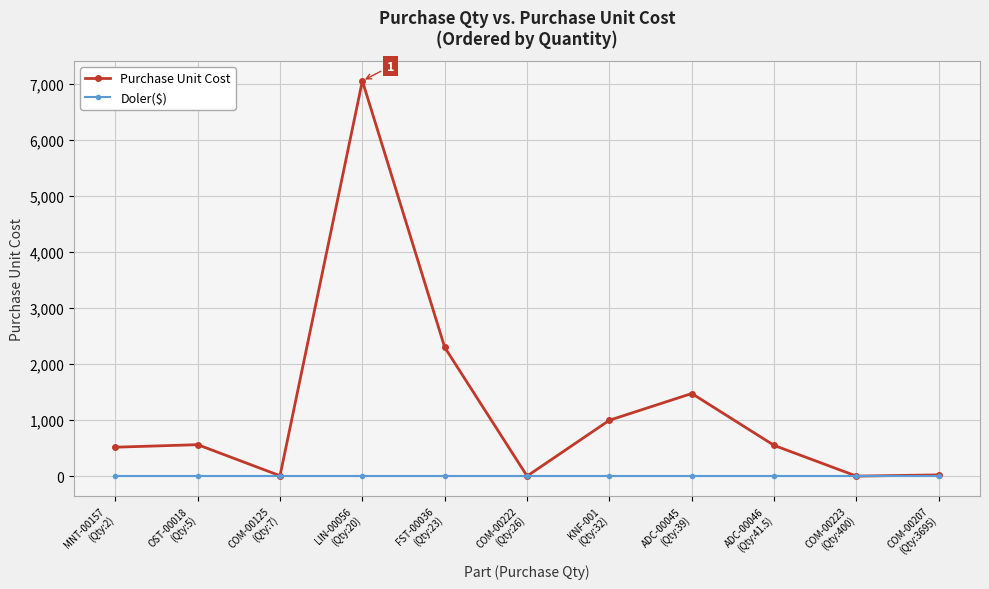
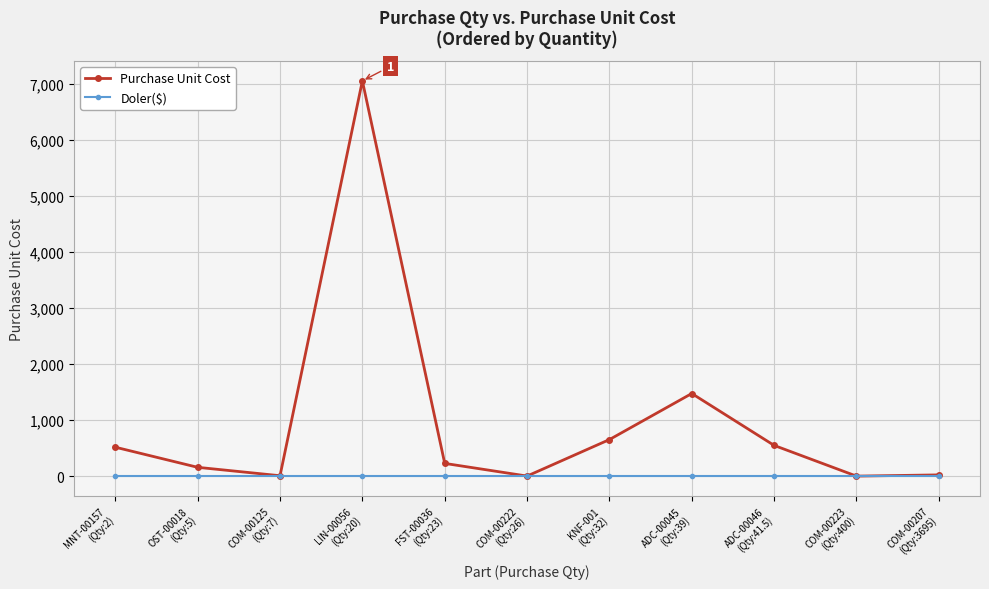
  {
    "Purchase Unit Cost": {
      "MNT-00157 (Qty:2)": "500",
-     "OST-00018 (Qty:5)": "600",
+     "OST-00018 (Qty:5)": "200",
      "LIN-00056 (Qty:20)": "7,100",
-     "FST-00036 (Qty:23)": "2,300",
-     "KNF-001 (Qty:32)": "1,000",
+     "FST-00036 (Qty:23)": "200",
+     "KNF-001 (Qty:32)": "700",
      "ADC-00045 (Qty:39)": "1,500",
      "ADC-00046 (Qty:41.5)": "600"
    },
    "Doler($)": {
      "MNT-00157 (Qty:2)": "0",
      "OST-00018 (Qty:5)": "0",
      "LIN-00056 (Qty:20)": "0",
      "FST-00036 (Qty:23)": "0",
      "KNF-001 (Qty:32)": "0",
      "ADC-00045 (Qty:39)": "0",
      "ADC-00046 (Qty:41.5)": "0"
    }
  }
